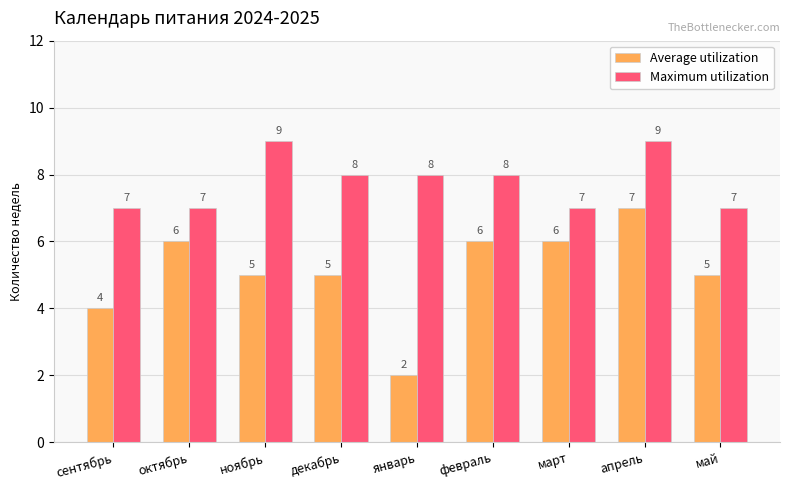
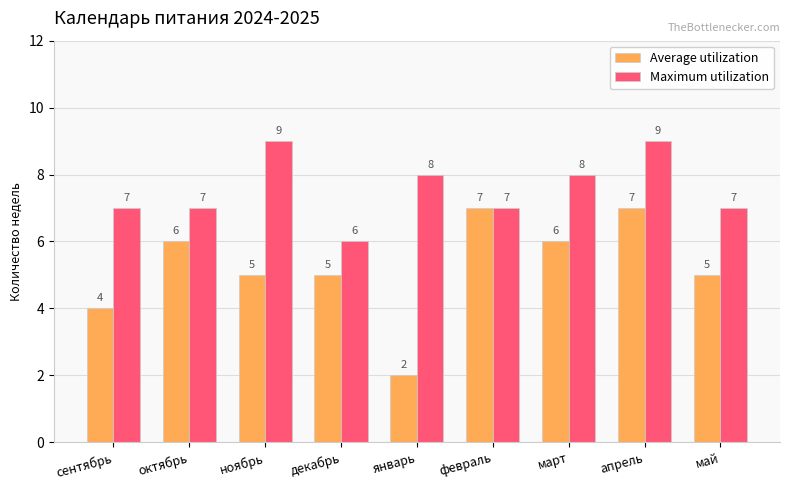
  {
    "Average utilization": {
      "сентябрь": 4,
      "октябрь": 6,
      "ноябрь": 5,
      "декабрь": 5,
      "январь": 2,
-     "февраль": 6,
+     "февраль": 7,
      "март": 6,
      "апрель": 7,
      "май": 5
    },
    "Maximum utilization": {
      "сентябрь": 7,
      "октябрь": 7,
      "ноябрь": 9,
-     "декабрь": 8,
+     "декабрь": 6,
      "январь": 8,
-     "февраль": 8,
-     "март": 7,
+     "февраль": 7,
+     "март": 8,
      "апрель": 9,
      "май": 7
    }
  }
